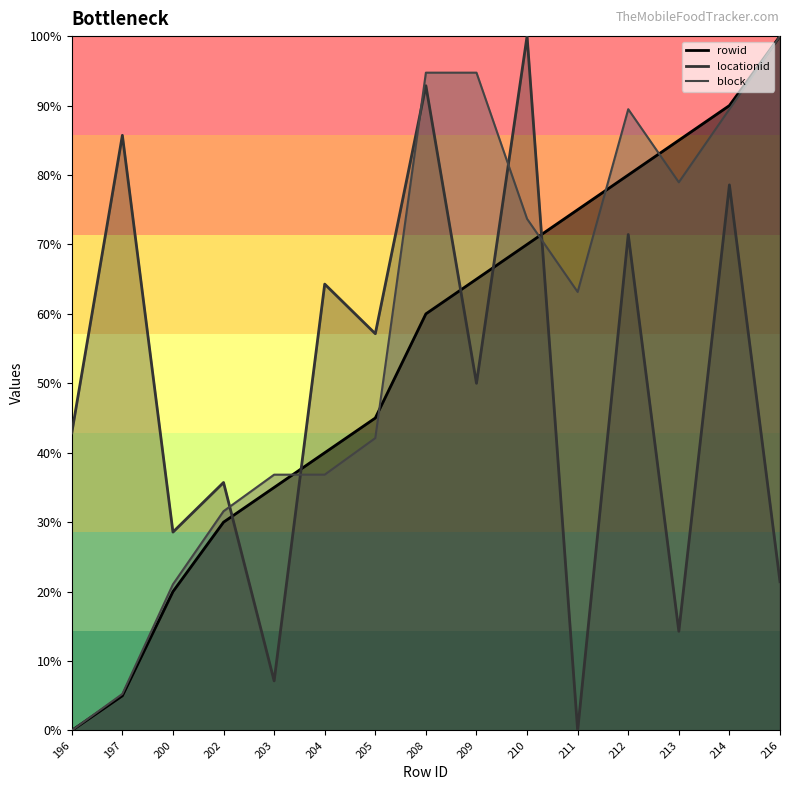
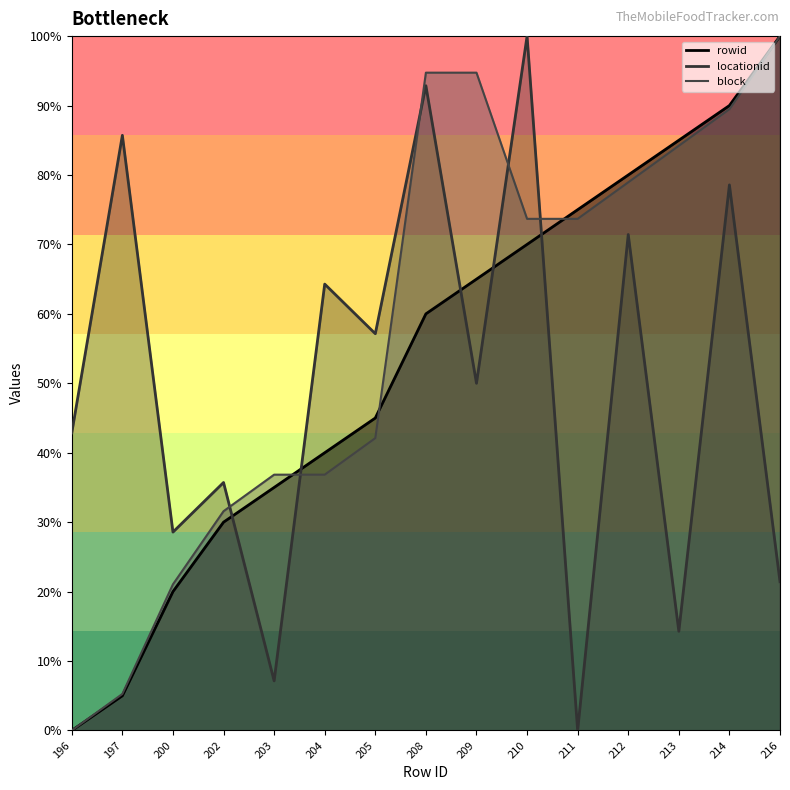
  {
    "block": {
      "200": "21%",
      "202": "32%",
      "203": "37%",
      "204": "37%",
      "205": "42%",
      "208": "95%",
      "209": "95%",
      "210": "74%",
-     "211": "63%",
-     "212": "89%",
-     "213": "79%",
+     "211": "74%",
+     "212": "79%",
+     "213": "84%",
      "214": "89%"
    }
  }
